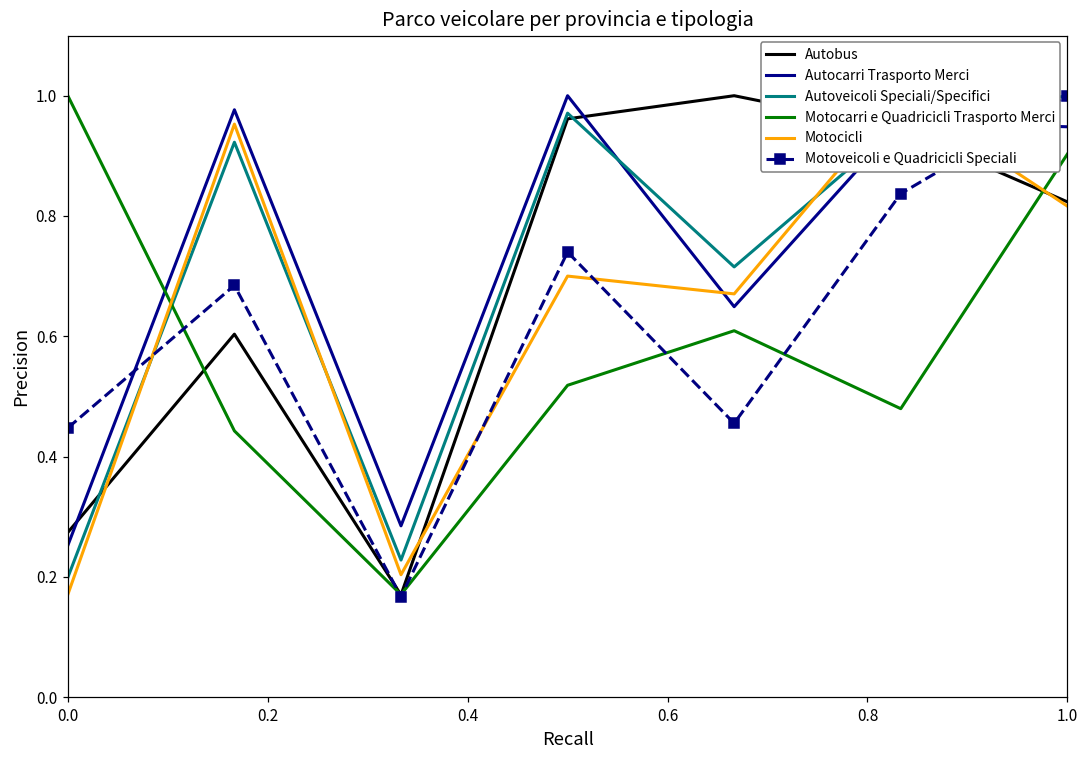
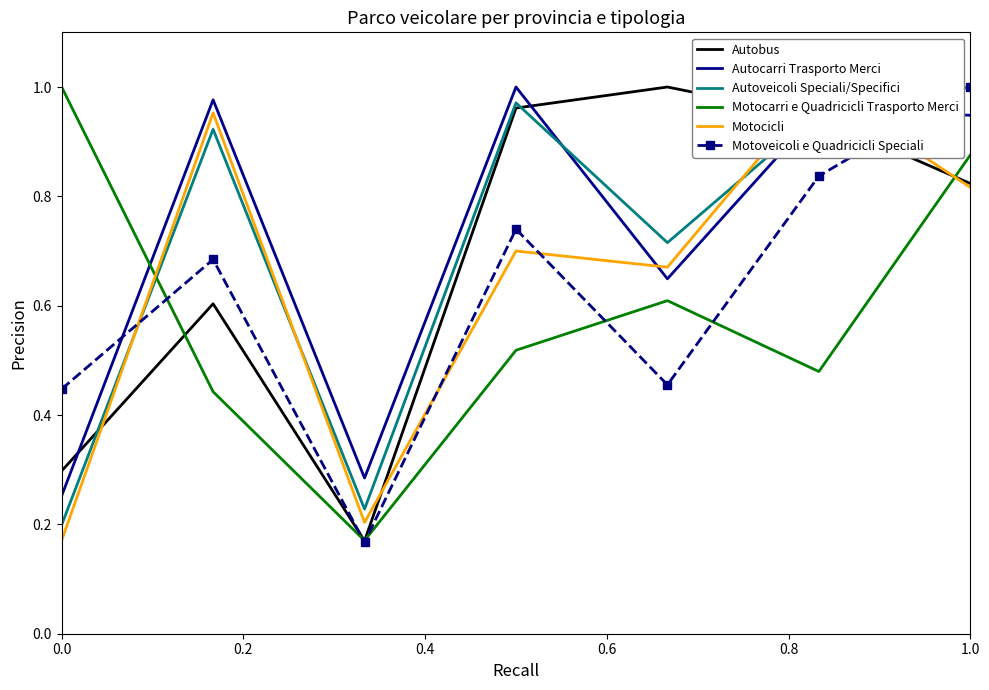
  {
    "Autobus": {
-     "0.0": 0.27,
+     "0.0": 0.30,
      "1.0": 0.82
    },
    "Autoveicoli Speciali/Specifici": {
      "0.0": 0.20
    },
    "Motocarri e Quadricicli Trasporto Merci": {
      "0.0": 1.00,
-     "1.0": 0.90
+     "1.0": 0.88
    },
    "Motocicli": {
      "0.0": 0.17,
      "1.0": 0.82
    }
  }
